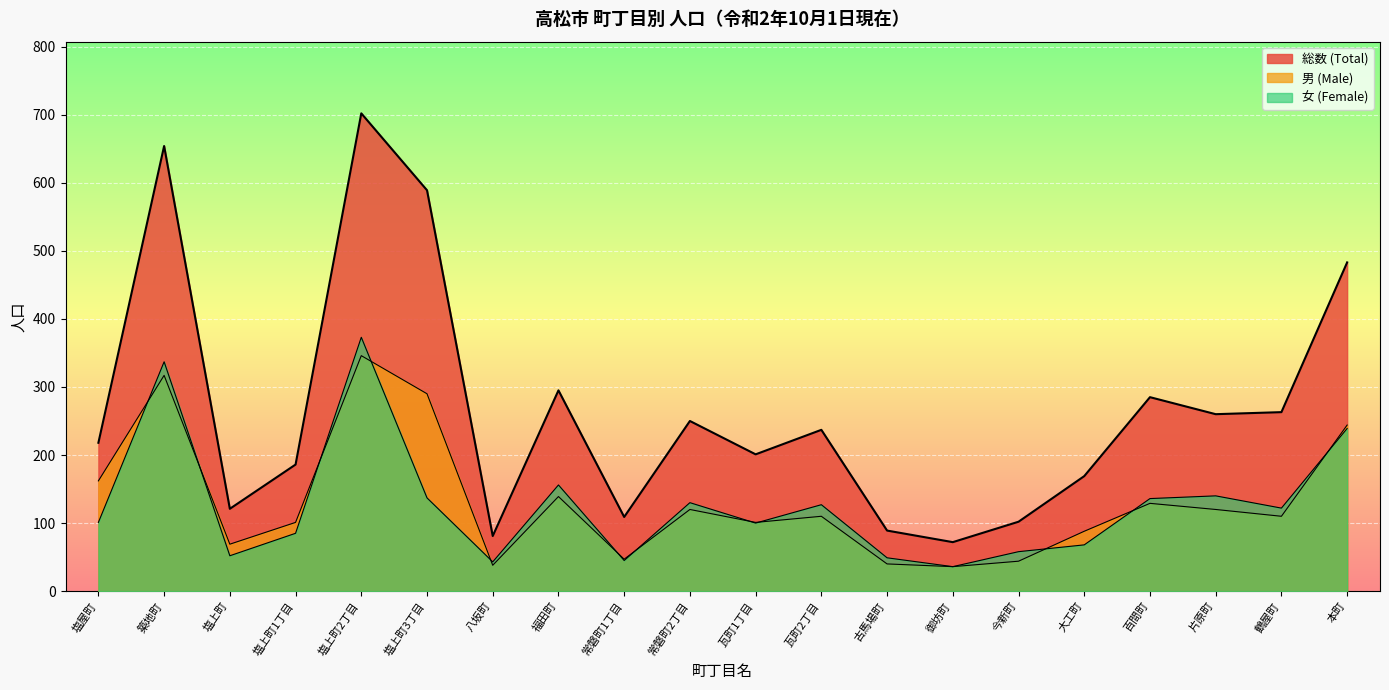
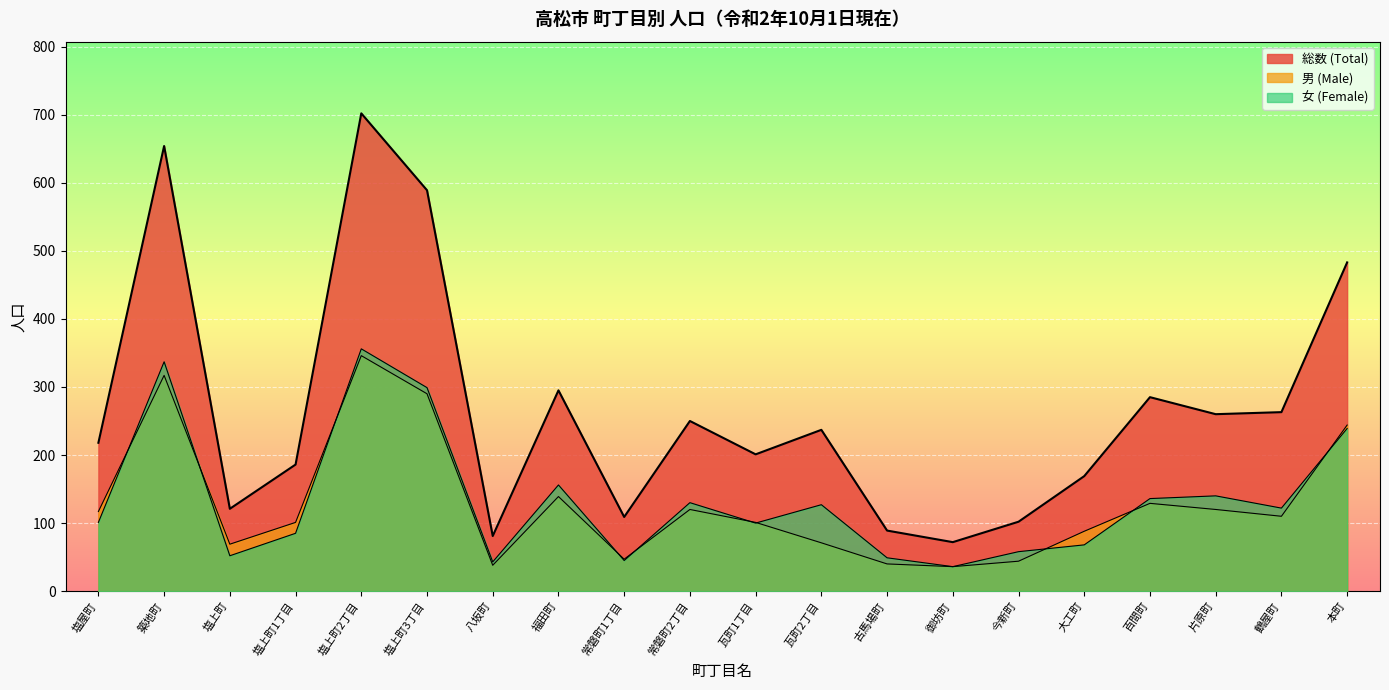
  {
    "総数 (Total)": {
      "塩屋町": 220,
      "築地町": 650,
      "塩上町": 120,
      "塩上町1丁目": 190,
      "塩上町2丁目": 700,
      "塩上町3丁目": 590,
      "八坂町": 80,
      "福田町": 300,
      "常磐町1丁目": 110,
      "常磐町2丁目": 250,
      "瓦町1丁目": 200,
      "瓦町2丁目": 240,
      "古馬場町": 90,
      "御坊町": 70,
      "今新町": 100,
      "大工町": 170,
      "百間町": 290,
      "片原町": 260,
      "鶴屋町": 260,
      "本町": 480
    },
    "男 (Male)": {
-     "塩屋町": 160,
+     "塩屋町": 120,
      "築地町": 320,
      "塩上町": 70,
      "塩上町1丁目": 100,
      "塩上町2丁目": 350,
      "塩上町3丁目": 290,
      "八坂町": 40,
      "福田町": 140,
      "常磐町2丁目": 120,
-     "瓦町2丁目": 110,
+     "瓦町2丁目": 70,
      "古馬場町": 40,
      "今新町": 40,
      "大工町": 90,
      "百間町": 130,
      "片原町": 120,
      "鶴屋町": 110,
      "本町": 240
    },
    "女 (Female)": {
      "塩屋町": 100,
      "築地町": 340,
      "塩上町": 50,
      "塩上町1丁目": 90,
-     "塩上町2丁目": 370,
-     "塩上町3丁目": 140,
+     "塩上町2丁目": 360,
+     "塩上町3丁目": 300,
      "八坂町": 40,
      "福田町": 160,
      "常磐町2丁目": 130,
      "瓦町2丁目": 130,
      "古馬場町": 50,
      "今新町": 60,
      "大工町": 70,
      "百間町": 140,
      "片原町": 140,
      "鶴屋町": 120,
      "本町": 240
    }
  }
